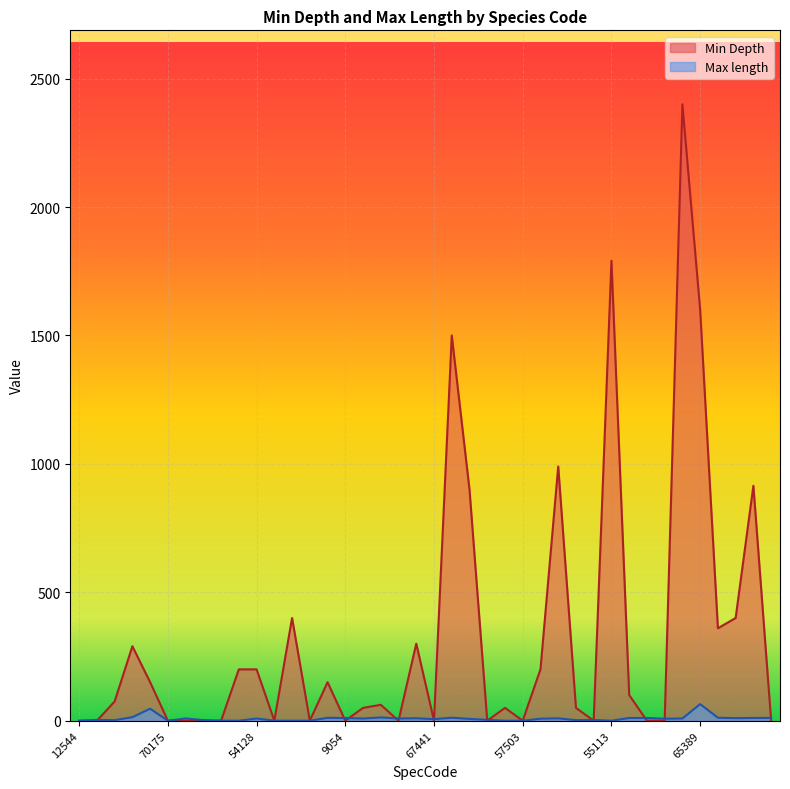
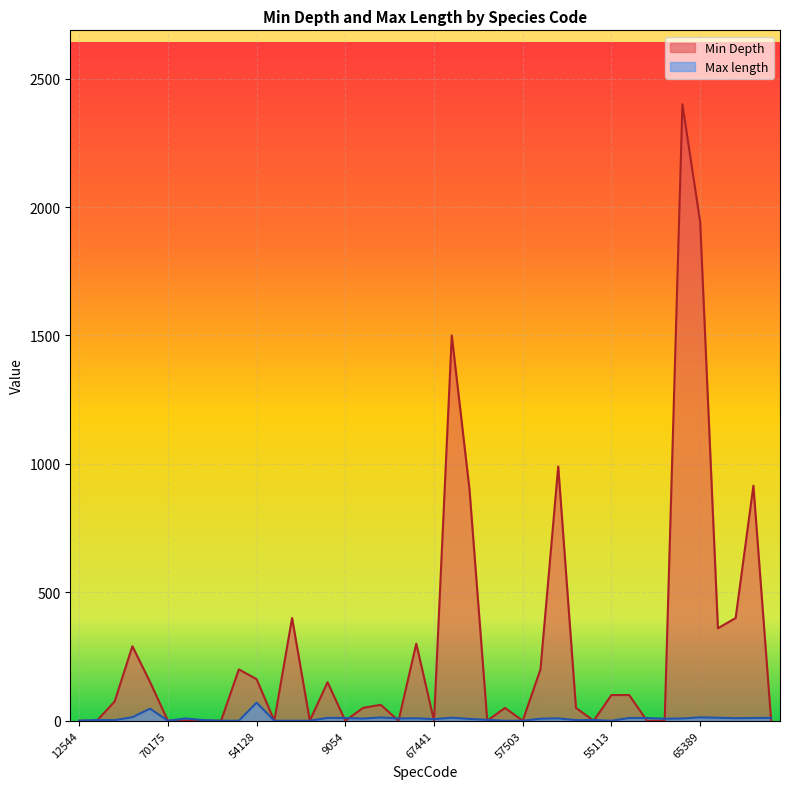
  {
    "Min Depth": {
-     "54128": 200,
+     "54128": 160,
      "9054": 0,
-     "55113": 1790,
-     "65389": 1600
+     "55113": 100,
+     "65389": 1940
    },
    "Max length": {
-     "54128": 10,
+     "54128": 70,
      "9054": 10,
      "55113": 0,
-     "65389": 60
+     "65389": 10
    }
  }
